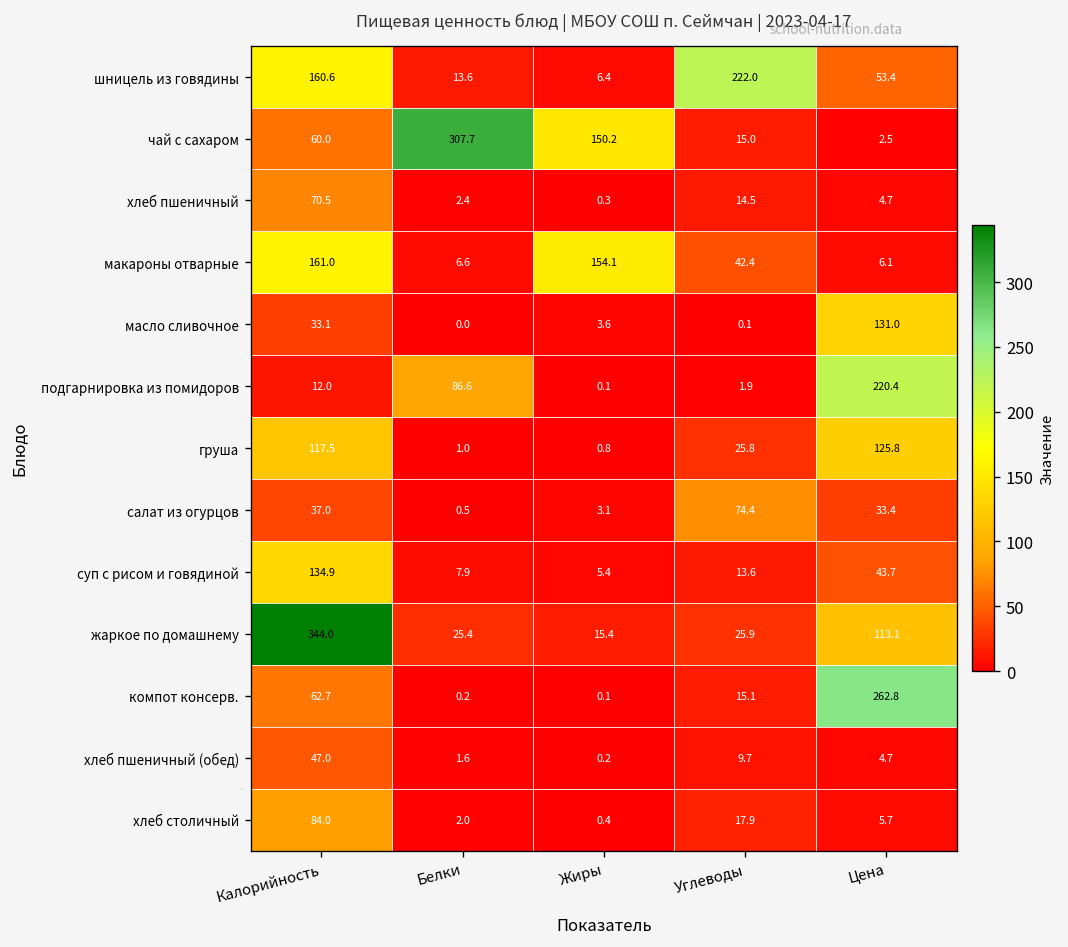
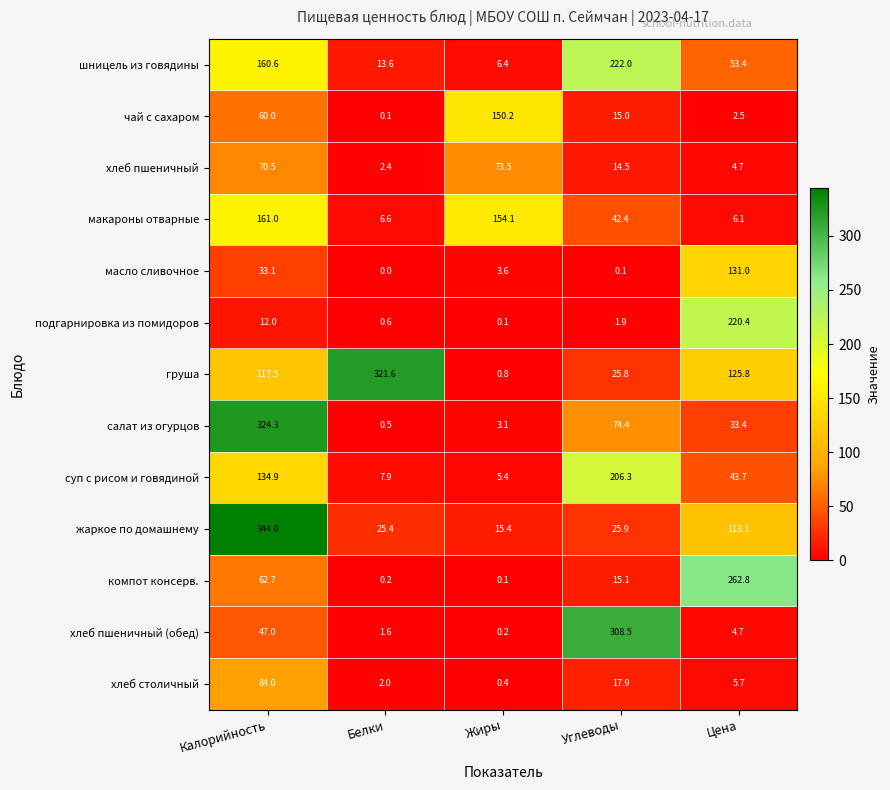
  {
    "шницель из говядины": {
      "Калорийность": 160.6,
      "Белки": 13.6,
      "Жиры": 6.4,
      "Углеводы": 222.0,
      "Цена": 53.4
    },
    "чай с сахаром": {
      "Калорийность": 60.0,
-     "Белки": 307.7,
+     "Белки": 0.1,
      "Жиры": 150.2,
      "Углеводы": 15.0,
      "Цена": 2.5
    },
    "хлеб пшеничный": {
      "Калорийность": 70.5,
      "Белки": 2.4,
-     "Жиры": 0.3,
+     "Жиры": 73.5,
      "Углеводы": 14.5,
      "Цена": 4.7
    },
    "макароны отварные": {
      "Калорийность": 161.0,
      "Белки": 6.6,
      "Жиры": 154.1,
      "Углеводы": 42.4,
      "Цена": 6.1
    },
    "масло сливочное": {
      "Калорийность": 33.1,
      "Белки": 0.0,
      "Жиры": 3.6,
      "Углеводы": 0.1,
      "Цена": 131.0
    },
    "подгарнировка из помидоров": {
      "Калорийность": 12.0,
-     "Белки": 86.6,
+     "Белки": 0.6,
      "Жиры": 0.1,
      "Углеводы": 1.9,
      "Цена": 220.4
    },
    "груша": {
      "Калорийность": 117.5,
-     "Белки": 1.0,
+     "Белки": 321.6,
      "Жиры": 0.8,
      "Углеводы": 25.8,
      "Цена": 125.8
    },
    "салат из огурцов": {
-     "Калорийность": 37.0,
+     "Калорийность": 324.3,
      "Белки": 0.5,
      "Жиры": 3.1,
      "Углеводы": 74.4,
      "Цена": 33.4
    },
    "суп с рисом и говядиной": {
      "Калорийность": 134.9,
      "Белки": 7.9,
      "Жиры": 5.4,
-     "Углеводы": 13.6,
+     "Углеводы": 206.3,
      "Цена": 43.7
    },
    "жаркое по домашнему": {
      "Калорийность": 344.0,
      "Белки": 25.4,
      "Жиры": 15.4,
      "Углеводы": 25.9,
      "Цена": 113.1
    },
    "компот консерв.": {
      "Калорийность": 62.7,
      "Белки": 0.2,
      "Жиры": 0.1,
      "Углеводы": 15.1,
      "Цена": 262.8
    },
    "хлеб пшеничный (обед)": {
      "Калорийность": 47.0,
      "Белки": 1.6,
      "Жиры": 0.2,
-     "Углеводы": 9.7,
+     "Углеводы": 308.5,
      "Цена": 4.7
    },
    "хлеб столичный": {
      "Калорийность": 84.0,
      "Белки": 2.0,
      "Жиры": 0.4,
      "Углеводы": 17.9,
      "Цена": 5.7
    }
  }
